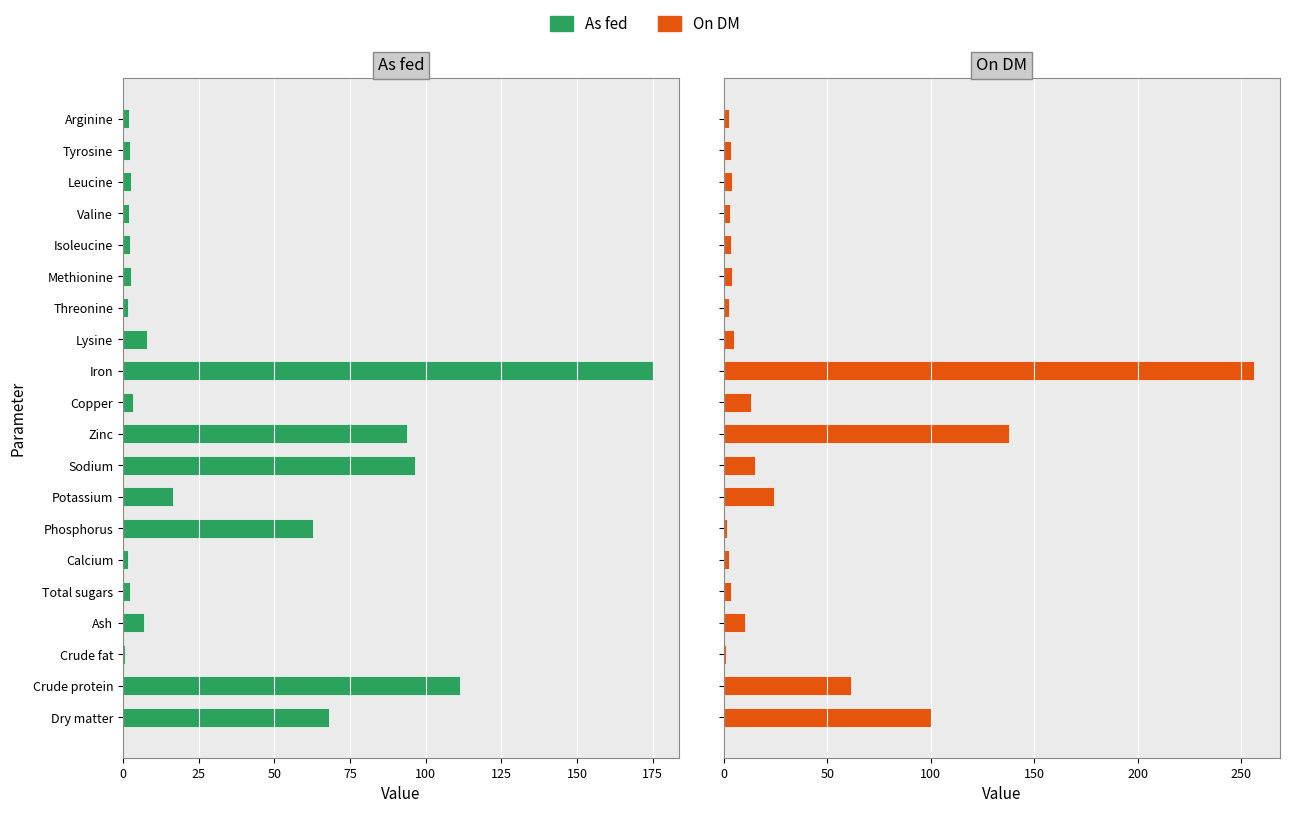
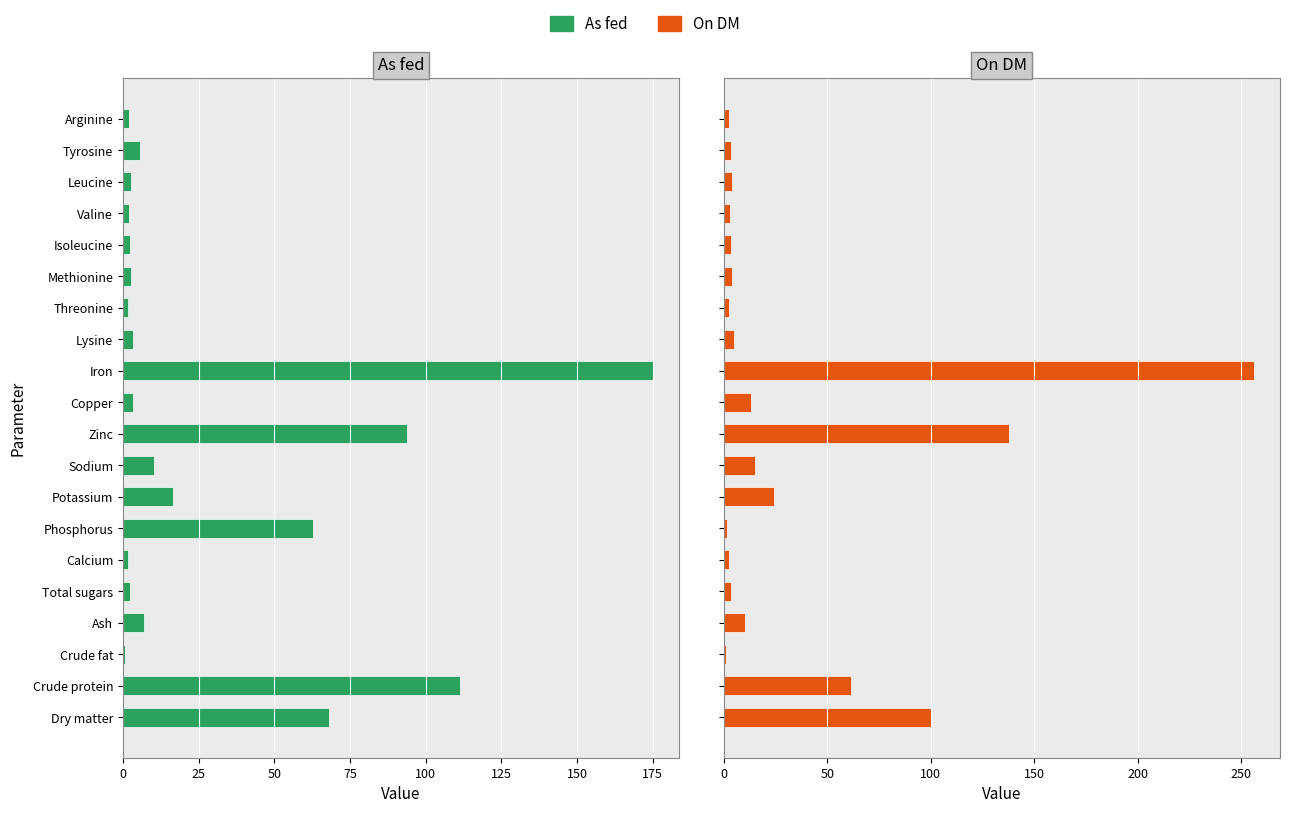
  {
    "As fed": {
      "Arginine": 2,
-     "Tyrosine": 3,
+     "Tyrosine": 6,
      "Leucine": 3,
      "Valine": 2,
      "Isoleucine": 2,
      "Methionine": 3,
      "Threonine": 2,
-     "Lysine": 8,
+     "Lysine": 4,
      "Iron": 175,
      "Copper": 3,
      "Zinc": 94,
-     "Sodium": 97,
+     "Sodium": 10,
      "Potassium": 17,
      "Phosphorus": 63,
      "Calcium": 2,
      "Total sugars": 2,
      "Ash": 7,
      "Crude protein": 111,
      "Dry matter": 68
    }
  }
